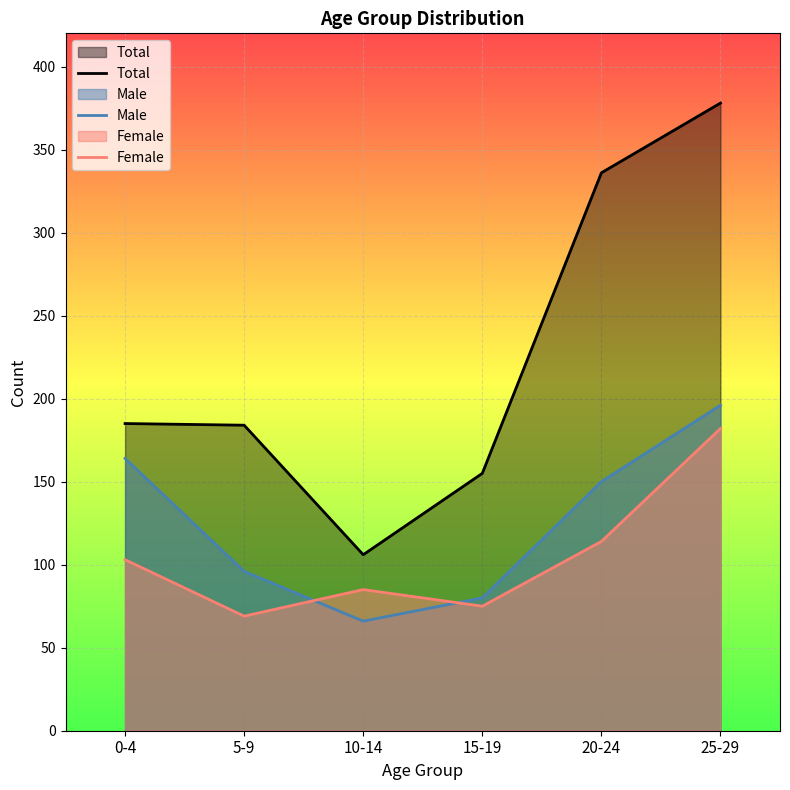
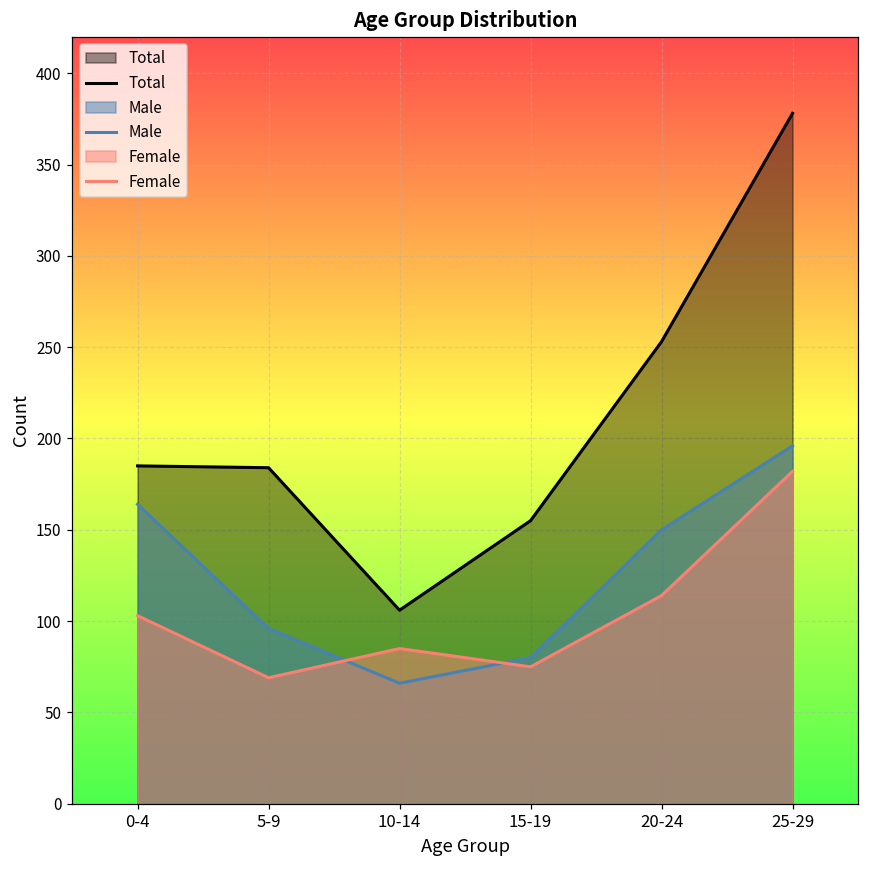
  {
    "Total": {
      "0-4": 185,
      "5-9": 184,
      "10-14": 106,
      "15-19": 155,
-     "20-24": 336,
+     "20-24": 253,
      "25-29": 378
    },
    "Male": {
      "0-4": 164,
      "5-9": 96,
      "10-14": 66,
      "15-19": 80,
      "20-24": 150,
      "25-29": 196
    },
    "Female": {
      "0-4": 103,
      "5-9": 69,
      "10-14": 85,
      "15-19": 75,
      "20-24": 114,
      "25-29": 182
    }
  }
